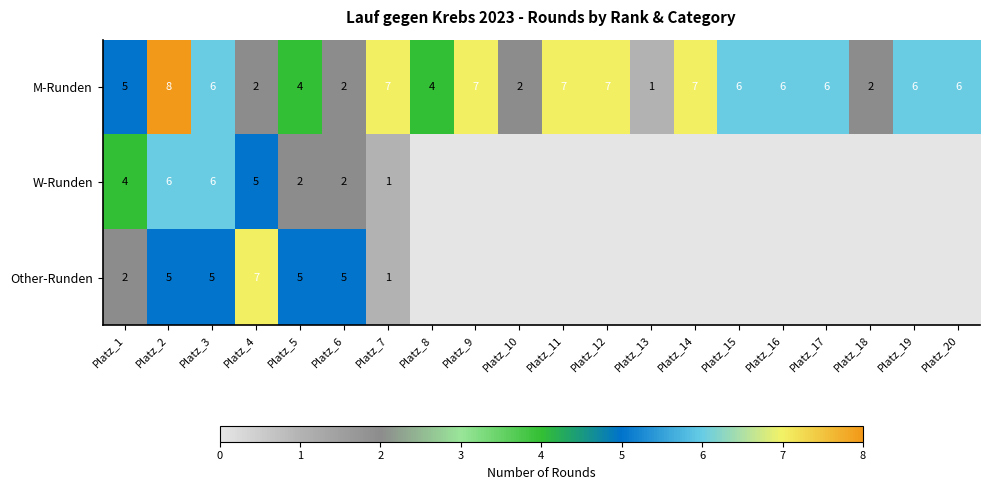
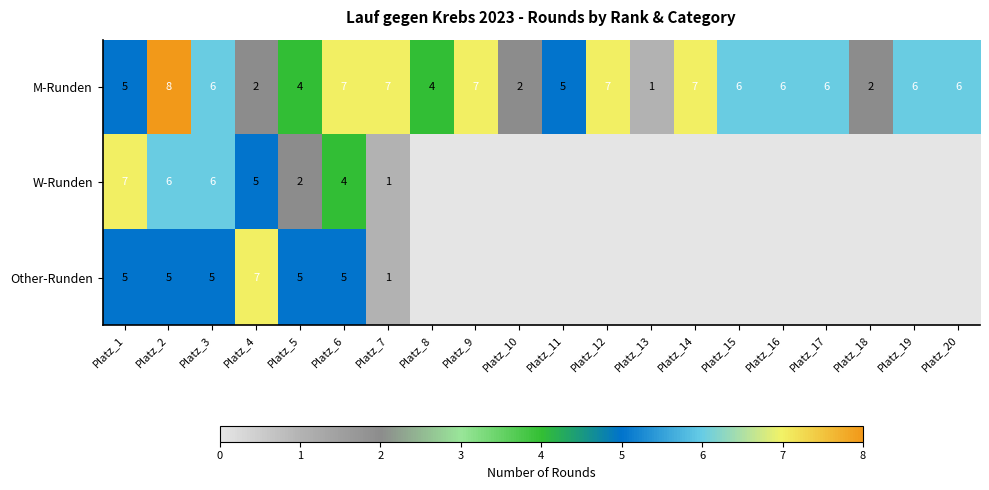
  {
    "M-Runden": {
      "Platz_1": 5,
      "Platz_2": 8,
      "Platz_3": 6,
      "Platz_4": 2,
      "Platz_5": 4,
-     "Platz_6": 2,
+     "Platz_6": 7,
      "Platz_7": 7,
      "Platz_8": 4,
      "Platz_9": 7,
      "Platz_10": 2,
-     "Platz_11": 7,
+     "Platz_11": 5,
      "Platz_12": 7,
      "Platz_13": 1,
      "Platz_14": 7,
      "Platz_15": 6,
      "Platz_16": 6,
      "Platz_17": 6,
      "Platz_18": 2,
      "Platz_19": 6,
      "Platz_20": 6
    },
    "W-Runden": {
-     "Platz_1": 4,
+     "Platz_1": 7,
      "Platz_2": 6,
      "Platz_3": 6,
      "Platz_4": 5,
      "Platz_5": 2,
-     "Platz_6": 2,
+     "Platz_6": 4,
      "Platz_7": 1
    },
    "Other-Runden": {
-     "Platz_1": 2,
+     "Platz_1": 5,
      "Platz_2": 5,
      "Platz_3": 5,
      "Platz_4": 7,
      "Platz_5": 5,
      "Platz_6": 5,
      "Platz_7": 1
    }
  }
